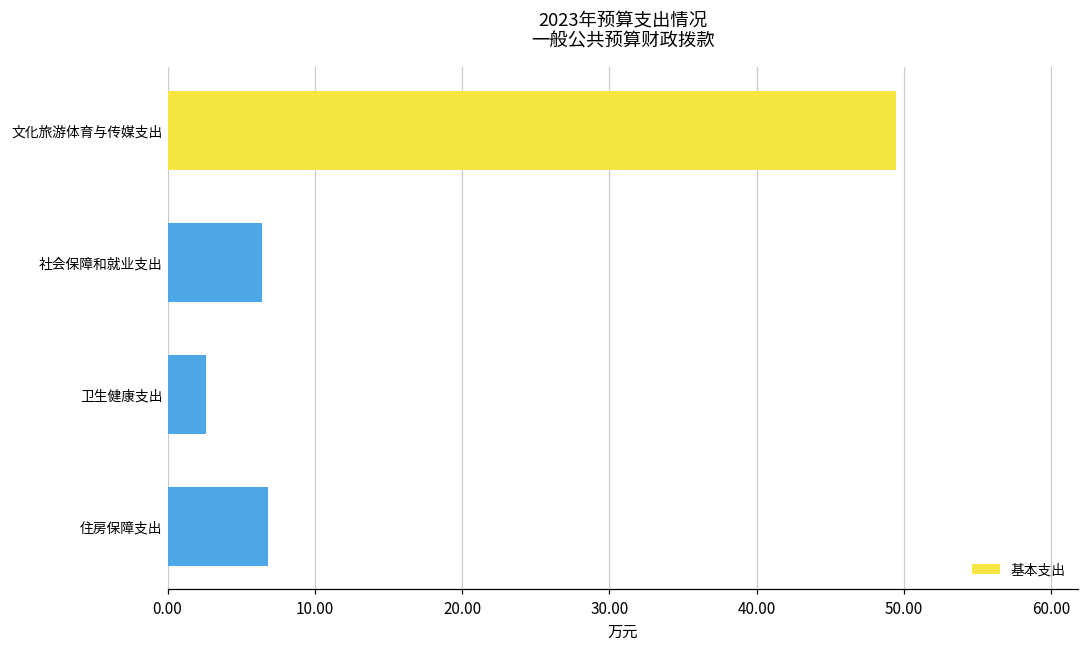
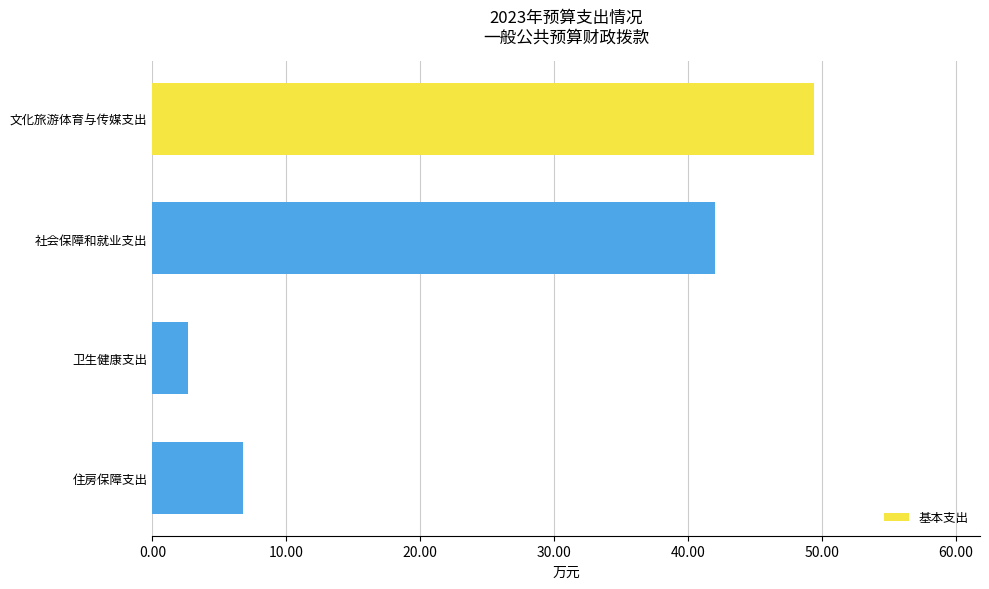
  {
    "文化旅游体育与传媒支出": 49.5,
-   "社会保障和就业支出": 6.4,
+   "社会保障和就业支出": 42.1,
    "卫生健康支出": 2.6,
    "住房保障支出": 6.8
  }
